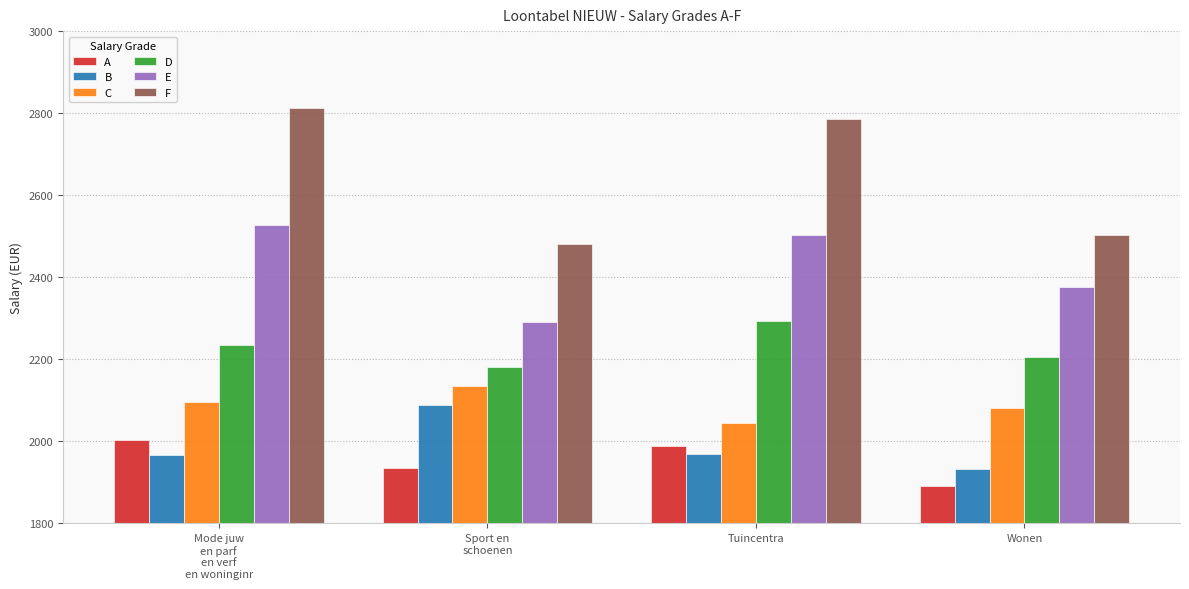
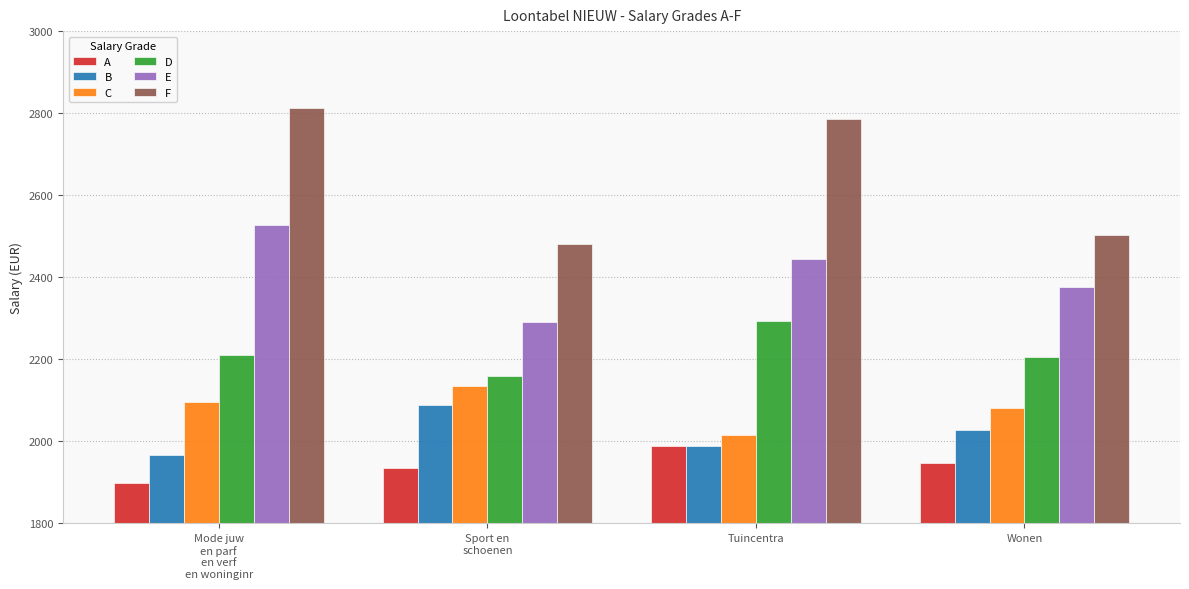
  {
    "A": {
-     "Mode juw en parf en verf en woninginr": 2000,
+     "Mode juw en parf en verf en woninginr": 1900,
      "Sport en schoenen": 1940,
      "Tuincentra": 1990,
-     "Wonen": 1890
+     "Wonen": 1950
    },
    "B": {
      "Mode juw en parf en verf en woninginr": 1970,
      "Sport en schoenen": 2090,
-     "Tuincentra": 1970,
-     "Wonen": 1930
+     "Tuincentra": 1990,
+     "Wonen": 2030
    },
    "C": {
      "Mode juw en parf en verf en woninginr": 2100,
      "Sport en schoenen": 2140,
-     "Tuincentra": 2050,
+     "Tuincentra": 2020,
      "Wonen": 2080
    },
    "D": {
-     "Mode juw en parf en verf en woninginr": 2240,
-     "Sport en schoenen": 2180,
+     "Mode juw en parf en verf en woninginr": 2210,
+     "Sport en schoenen": 2160,
      "Tuincentra": 2290,
      "Wonen": 2210
    },
    "E": {
      "Mode juw en parf en verf en woninginr": 2530,
      "Sport en schoenen": 2290,
-     "Tuincentra": 2500,
+     "Tuincentra": 2450,
      "Wonen": 2380
    },
    "F": {
      "Mode juw en parf en verf en woninginr": 2810,
      "Sport en schoenen": 2480,
      "Tuincentra": 2790,
      "Wonen": 2500
    }
  }
